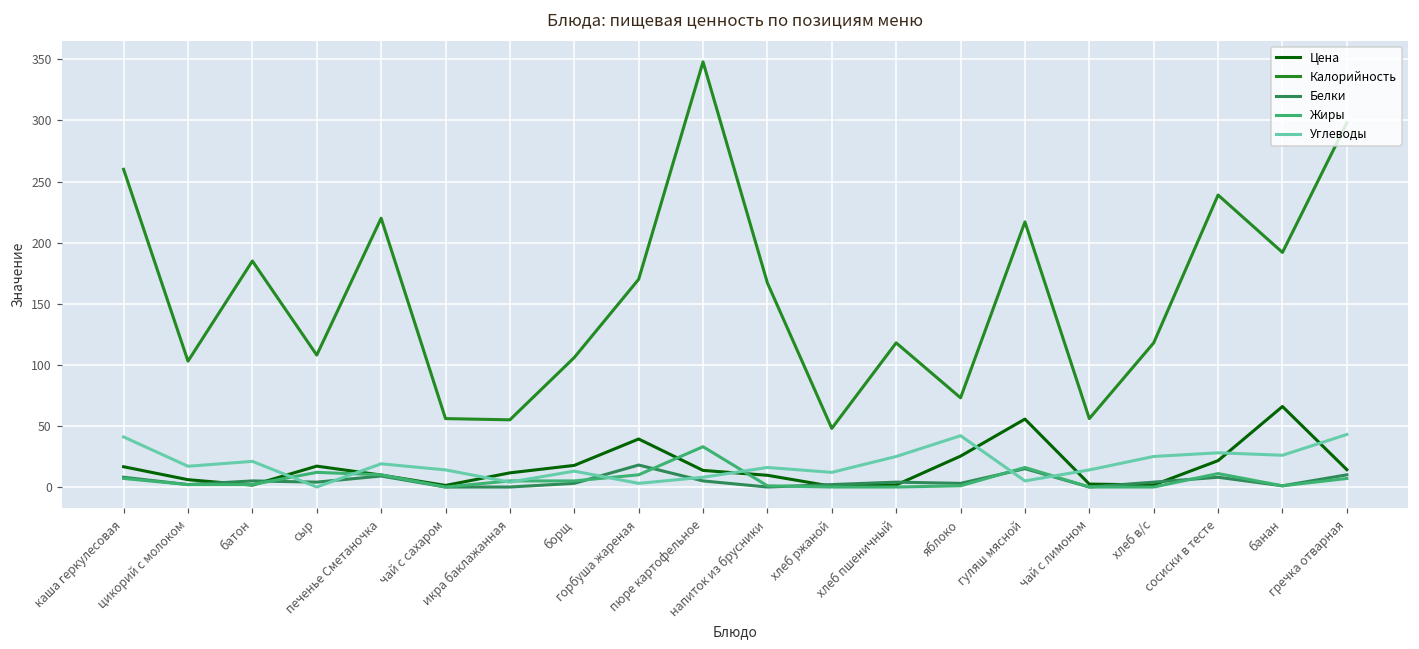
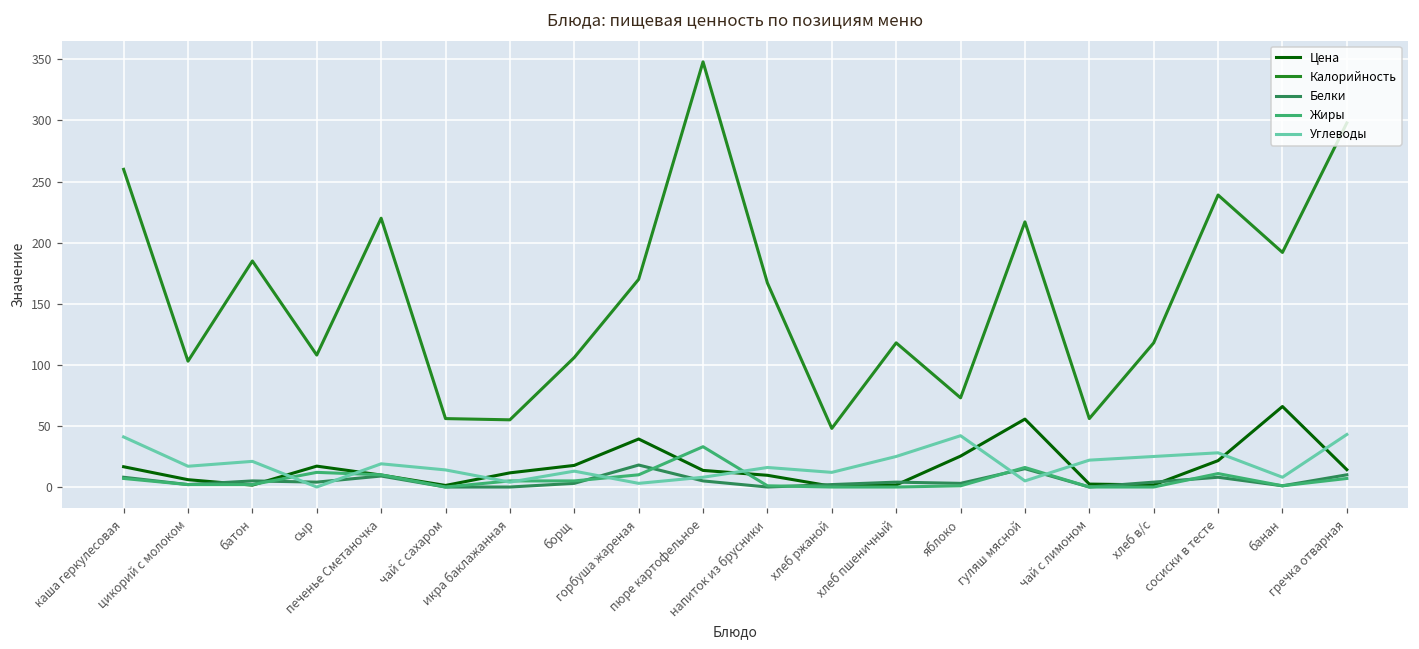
  {
    "Цена": {
      "каша геркулесовая": 17,
      "цикорий с молоком": 6,
      "сыр": 17,
      "икра баклажанная": 12,
      "борщ": 18,
      "горбуша жареная": 39,
      "пюре картофельное": 14,
      "напиток из брусники": 10,
      "яблоко": 25,
      "гуляш мясной": 56,
      "чай с лимоном": 2,
      "сосиски в тесте": 22,
      "банан": 66,
      "гречка отварная": 14
    },
    "Углеводы": {
      "каша геркулесовая": 41,
      "цикорий с молоком": 17,
      "батон": 21,
      "сыр": 0,
      "печенье Сметаночка": 19,
      "чай с сахаром": 14,
      "борщ": 13,
      "горбуша жареная": 3,
      "пюре картофельное": 8,
      "напиток из брусники": 16,
      "хлеб ржаной": 12,
      "хлеб пшеничный": 25,
      "яблоко": 42,
      "гуляш мясной": 5,
-     "чай с лимоном": 14,
+     "чай с лимоном": 22,
      "хлеб в/с": 25,
      "сосиски в тесте": 28,
-     "банан": 26,
+     "банан": 8,
      "гречка отварная": 43
    }
  }
